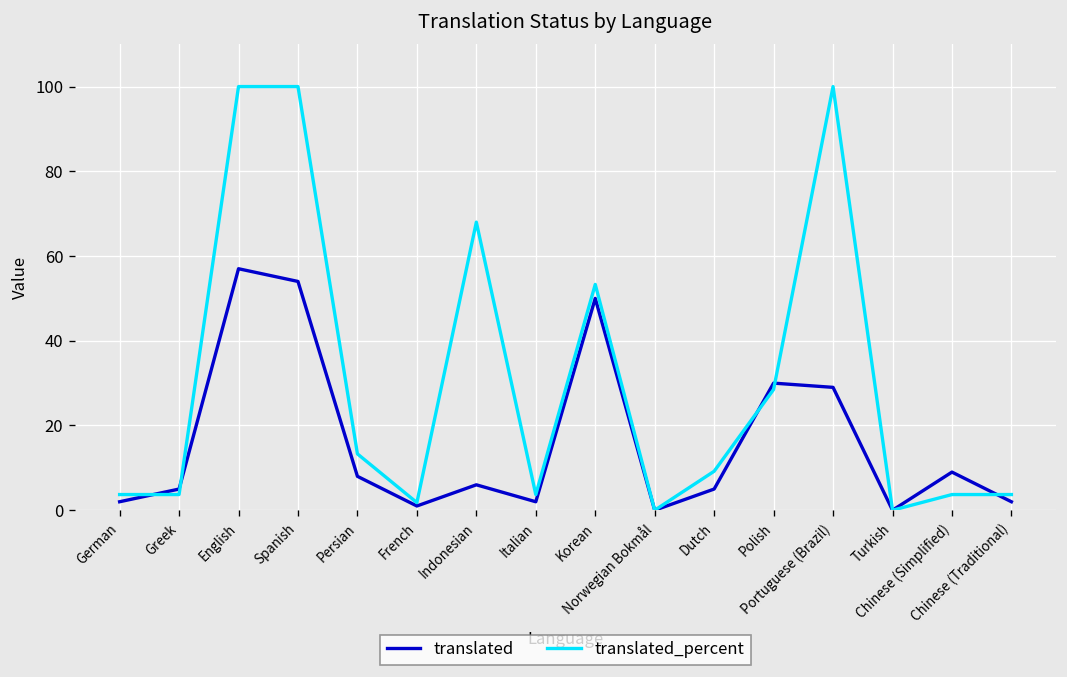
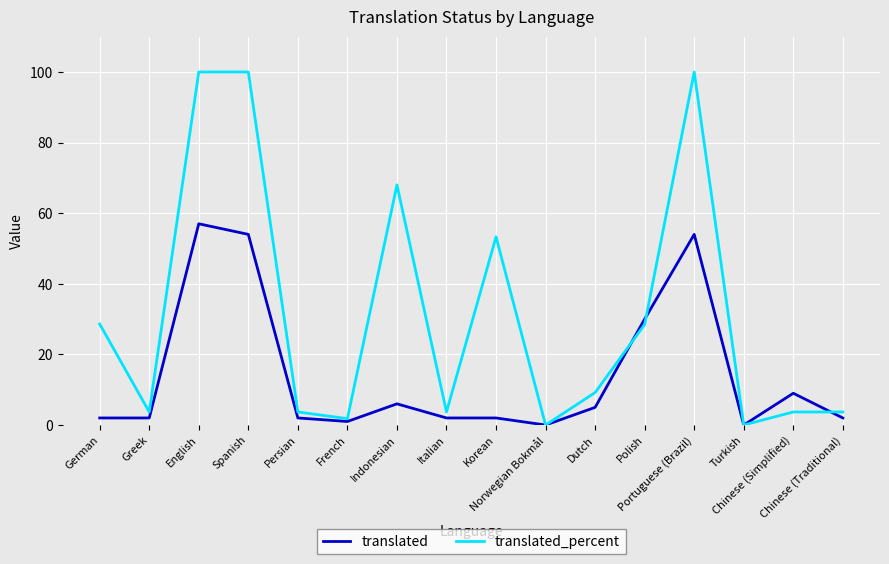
  {
    "translated": {
      "German": 2,
-     "Greek": 5,
+     "Greek": 2,
      "English": 57,
      "Spanish": 54,
-     "Persian": 8,
+     "Persian": 2,
      "French": 1,
      "Indonesian": 6,
      "Italian": 2,
-     "Korean": 50,
+     "Korean": 2,
      "Dutch": 5,
      "Polish": 30,
-     "Portuguese (Brazil)": 29,
+     "Portuguese (Brazil)": 54,
      "Chinese (Simplified)": 9,
      "Chinese (Traditional)": 2
    },
    "translated_percent": {
-     "German": 4,
+     "German": 29,
      "Greek": 4,
      "English": 100,
      "Spanish": 100,
-     "Persian": 13,
+     "Persian": 4,
      "French": 2,
      "Indonesian": 68,
      "Italian": 4,
      "Korean": 53,
      "Dutch": 9,
      "Polish": 29,
      "Portuguese (Brazil)": 100,
      "Chinese (Simplified)": 4,
      "Chinese (Traditional)": 4
    }
  }
